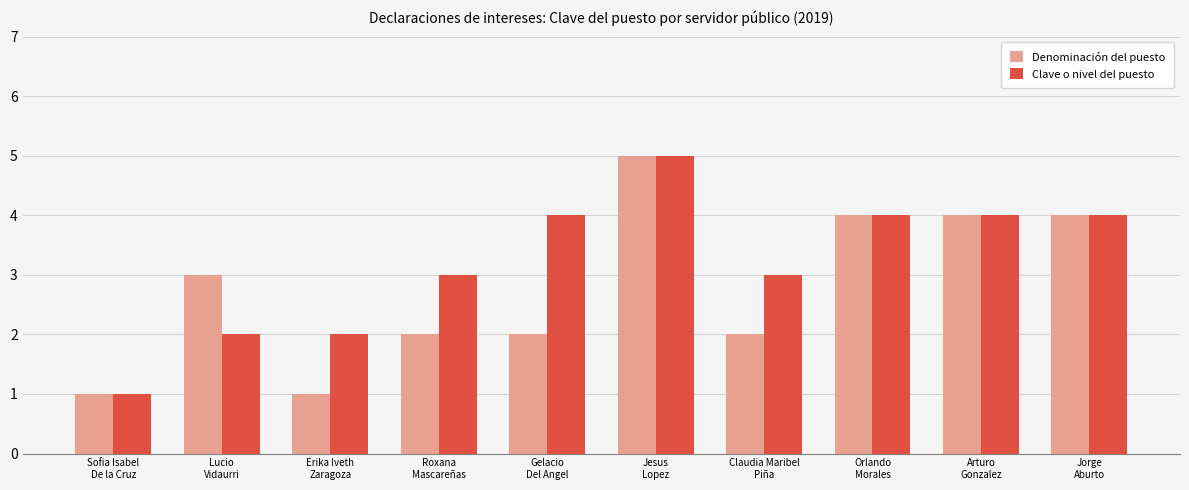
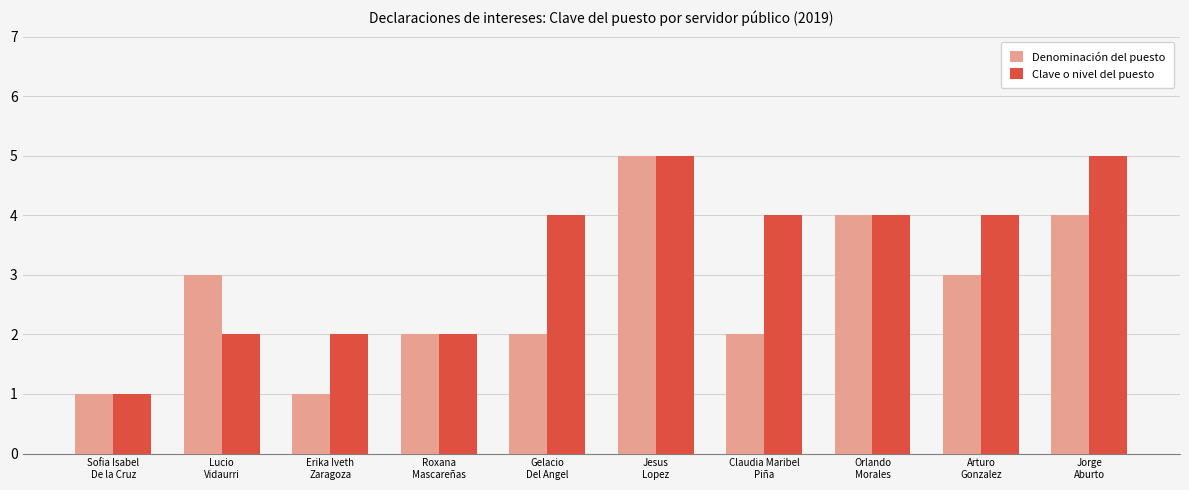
  {
    "Denominación del puesto": {
      "Sofia Isabel De la Cruz": 1,
      "Lucio Vidaurri": 3,
      "Erika Iveth Zaragoza": 1,
      "Roxana Mascareñas": 2,
      "Gelacio Del Angel": 2,
      "Jesus Lopez": 5,
      "Claudia Maribel Piña": 2,
      "Orlando Morales": 4,
-     "Arturo Gonzalez": 4,
+     "Arturo Gonzalez": 3,
      "Jorge Aburto": 4
    },
    "Clave o nivel del puesto": {
      "Sofia Isabel De la Cruz": 1,
      "Lucio Vidaurri": 2,
      "Erika Iveth Zaragoza": 2,
-     "Roxana Mascareñas": 3,
+     "Roxana Mascareñas": 2,
      "Gelacio Del Angel": 4,
      "Jesus Lopez": 5,
-     "Claudia Maribel Piña": 3,
+     "Claudia Maribel Piña": 4,
      "Orlando Morales": 4,
      "Arturo Gonzalez": 4,
-     "Jorge Aburto": 4
+     "Jorge Aburto": 5
    }
  }
